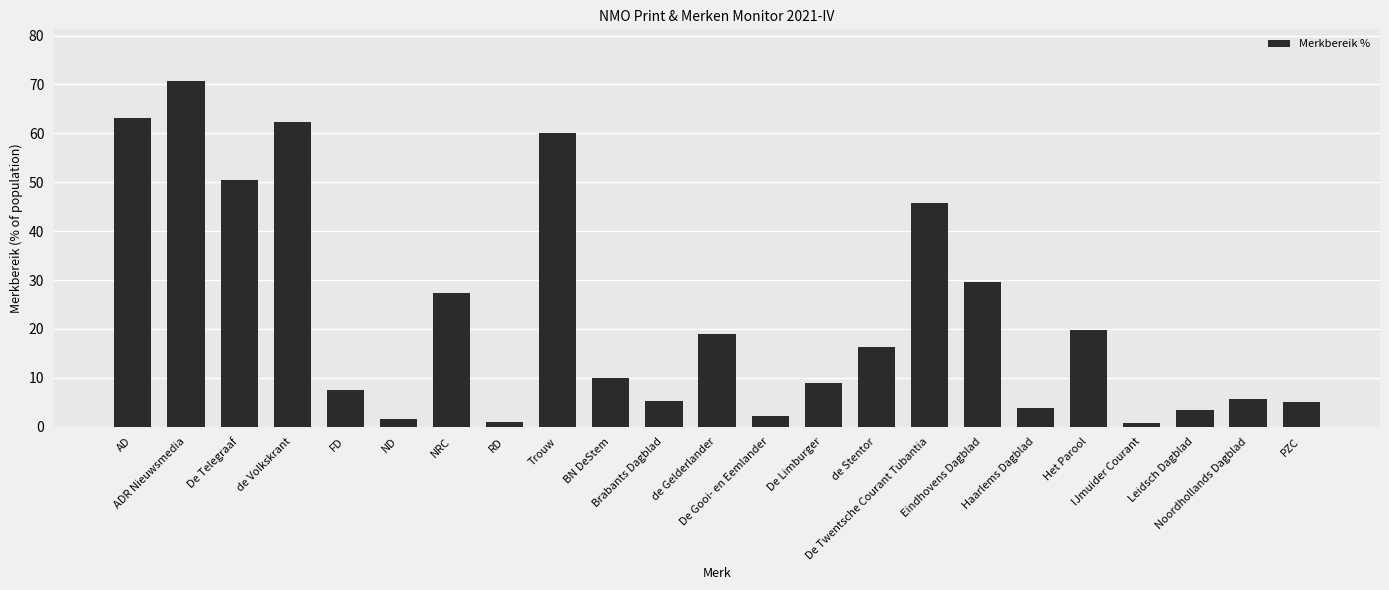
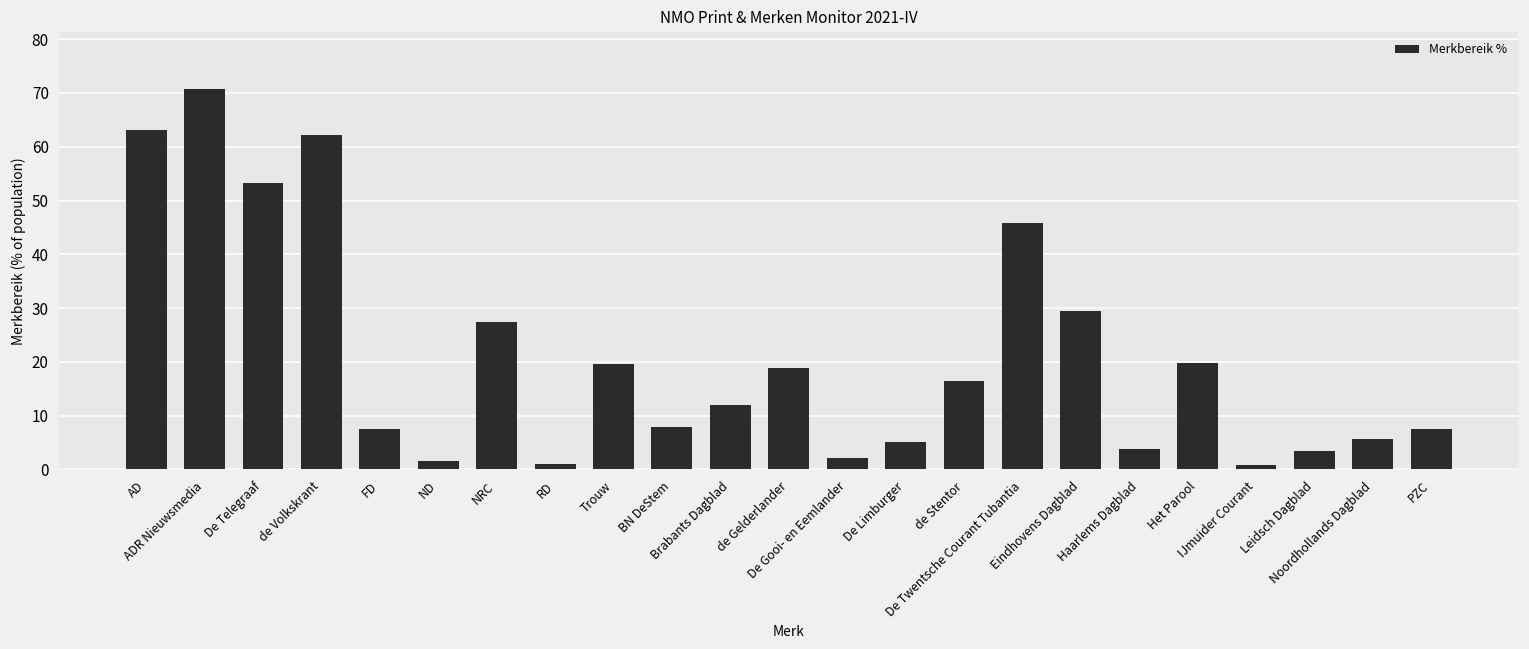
  {
    "AD": 63,
    "ADR Nieuwsmedia": 71,
-   "De Telegraaf": 50,
+   "De Telegraaf": 53,
    "de Volkskrant": 62,
    "FD": 8,
    "ND": 2,
    "NRC": 27,
    "RD": 1,
-   "Trouw": 60,
-   "BN DeStem": 10,
-   "Brabants Dagblad": 5,
+   "Trouw": 20,
+   "BN DeStem": 8,
+   "Brabants Dagblad": 12,
    "de Gelderlander": 19,
    "De Gooi- en Eemlander": 2,
-   "De Limburger": 9,
+   "De Limburger": 5,
    "de Stentor": 16,
    "De Twentsche Courant Tubantia": 46,
    "Eindhovens Dagblad": 30,
    "Haarlems Dagblad": 4,
    "Het Parool": 20,
    "IJmuider Courant": 1,
    "Leidsch Dagblad": 3,
    "Noordhollands Dagblad": 6,
-   "PZC": 5
+   "PZC": 8
  }
